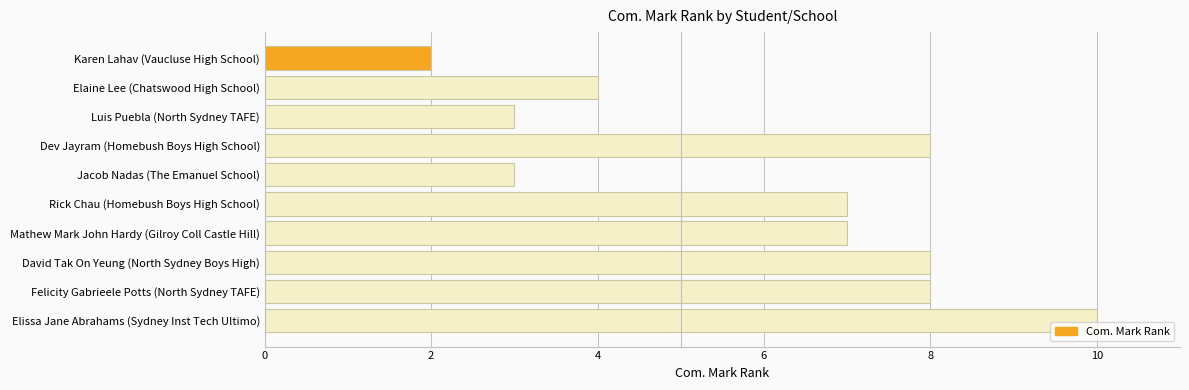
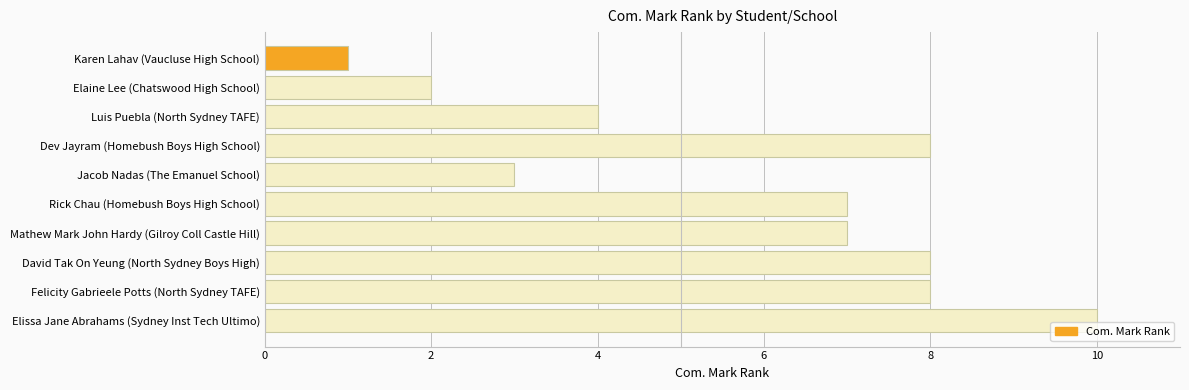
  {
-   "Karen Lahav (Vaucluse High School)": 2,
-   "Elaine Lee (Chatswood High School)": 4,
-   "Luis Puebla (North Sydney TAFE)": 3,
+   "Karen Lahav (Vaucluse High School)": 1,
+   "Elaine Lee (Chatswood High School)": 2,
+   "Luis Puebla (North Sydney TAFE)": 4,
    "Dev Jayram (Homebush Boys High School)": 8,
    "Jacob Nadas (The Emanuel School)": 3,
    "Rick Chau (Homebush Boys High School)": 7,
    "Mathew Mark John Hardy (Gilroy Coll Castle Hill)": 7,
    "David Tak On Yeung (North Sydney Boys High)": 8,
    "Felicity Gabrieele Potts (North Sydney TAFE)": 8,
    "Elissa Jane Abrahams (Sydney Inst Tech Ultimo)": 10
  }
